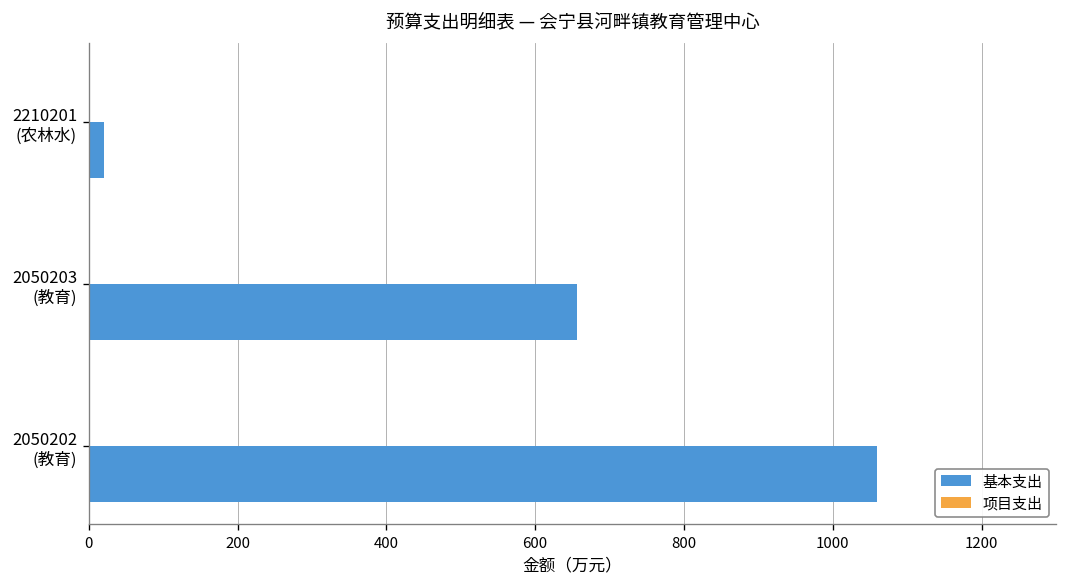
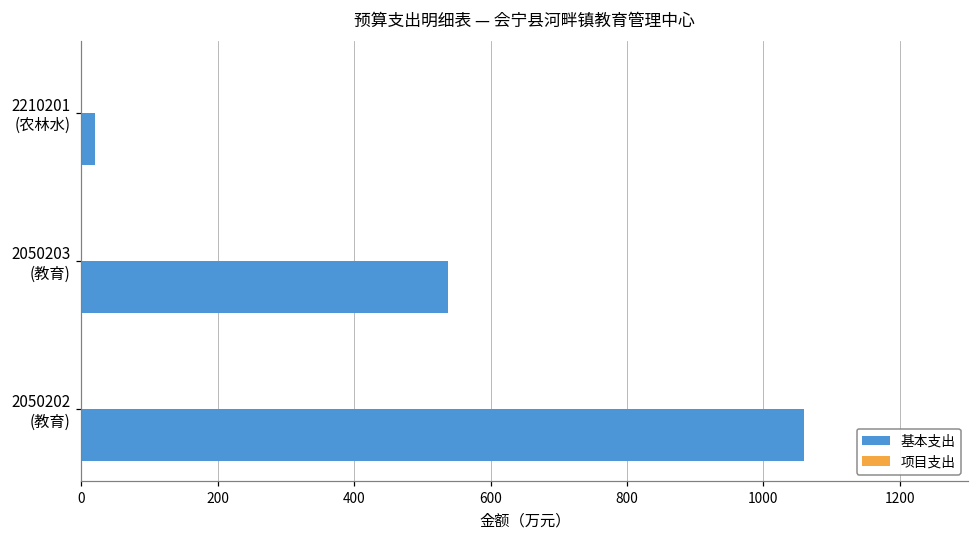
  {
    "基本支出": {
      "2210201 (农林水)": 20,
-     "2050203 (教育)": 660,
+     "2050203 (教育)": 540,
      "2050202 (教育)": 1060
    },
    "项目支出": {
      "2210201 (农林水)": 0,
      "2050203 (教育)": 0,
      "2050202 (教育)": 0
    }
  }
